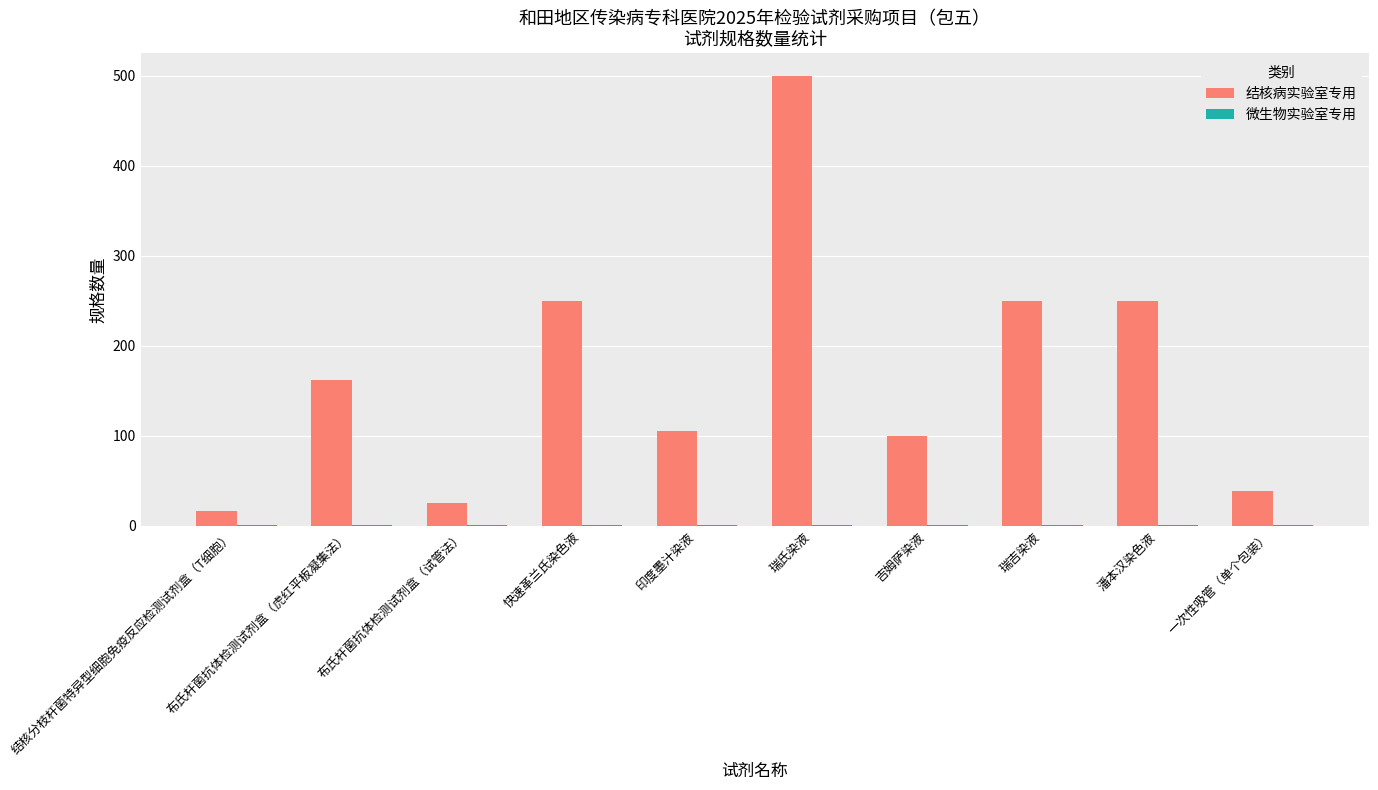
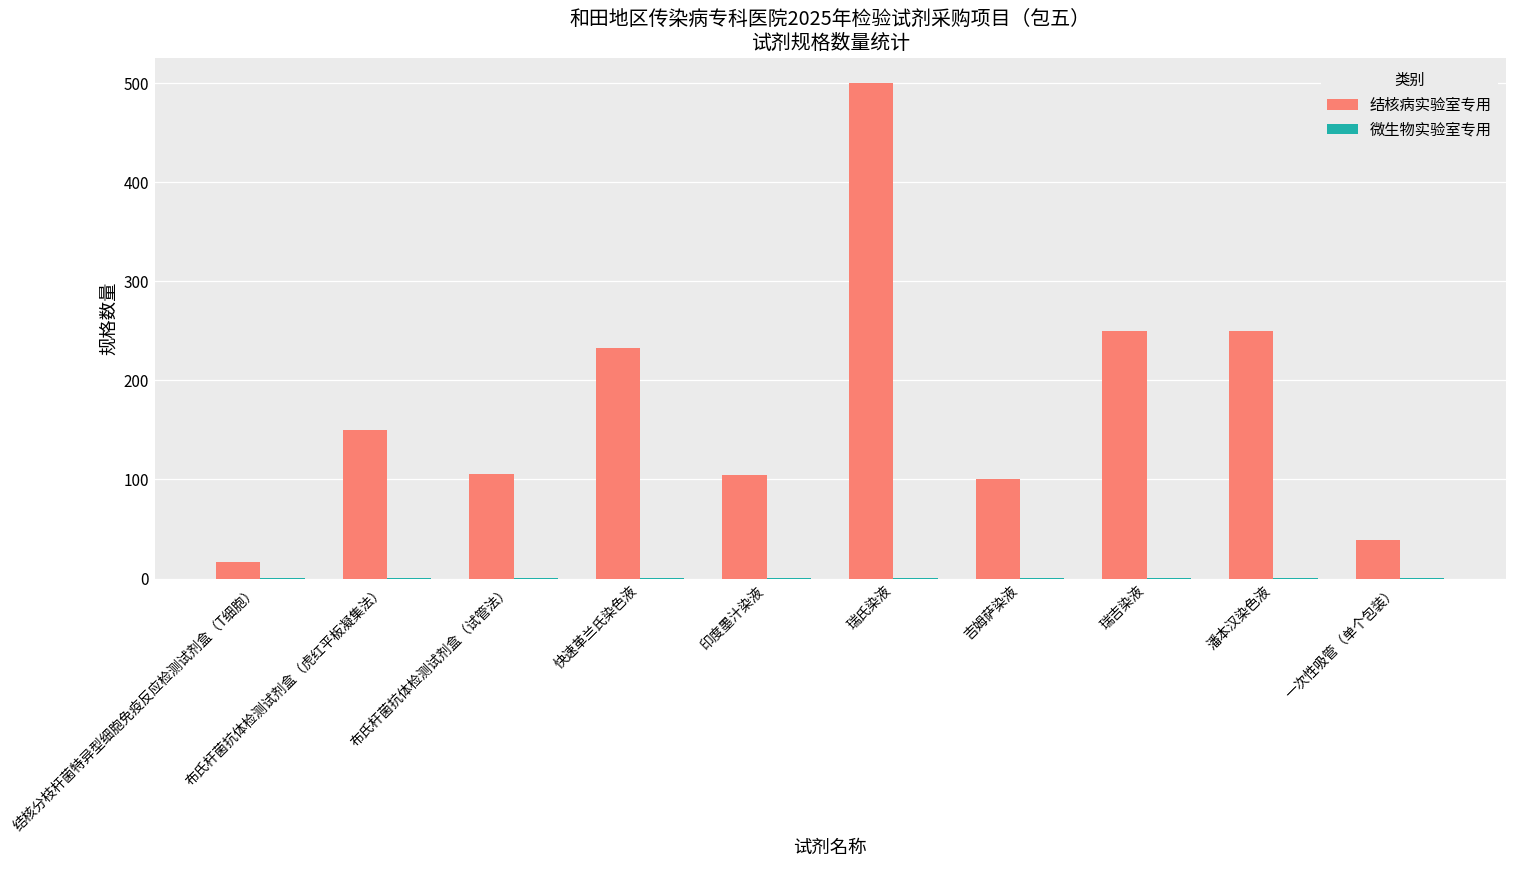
  {
    "结核病实验室专用": {
      "结核分枝杆菌特异型细胞免疫反应检测试剂盒（T细胞）": 20,
-     "布氏杆菌抗体检测试剂盒（虎红平板凝集法）": 160,
-     "布氏杆菌抗体检测试剂盒（试管法）": 30,
-     "快速革兰氏染色液": 250,
+     "布氏杆菌抗体检测试剂盒（虎红平板凝集法）": 150,
+     "布氏杆菌抗体检测试剂盒（试管法）": 110,
+     "快速革兰氏染色液": 230,
      "印度墨汁染液": 110,
      "瑞氏染液": 500,
      "吉姆萨染液": 100,
      "瑞吉染液": 250,
      "潘本汉染色液": 250,
      "一次性吸管（单个包装）": 40
    }
  }
